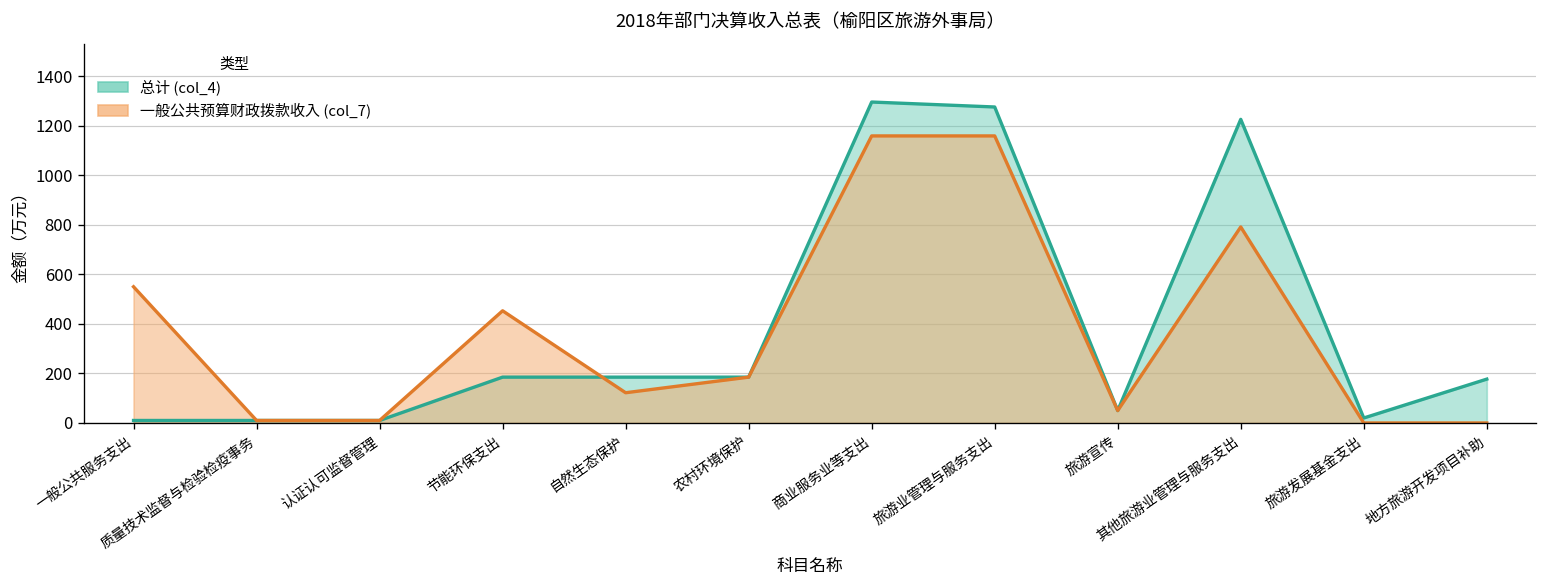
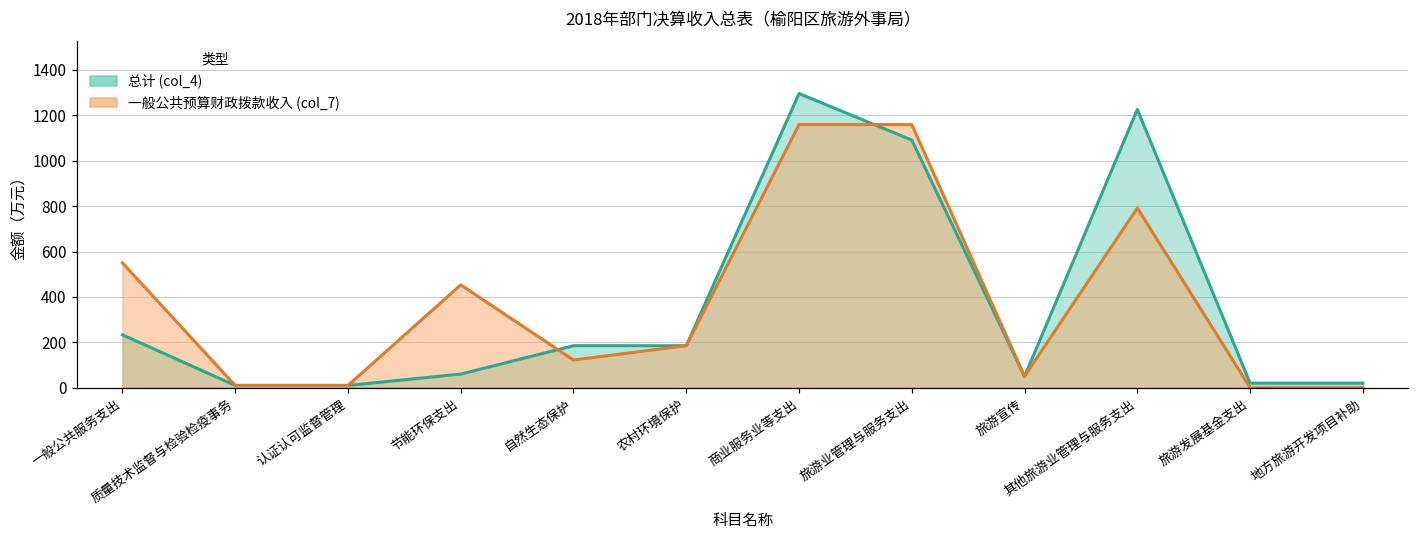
  {
    "总计 (col_4)": {
-     "一般公共服务支出": 10,
-     "节能环保支出": 190,
+     "一般公共服务支出": 230,
+     "节能环保支出": 60,
      "自然生态保护": 190,
      "商业服务业等支出": 1300,
-     "旅游业管理与服务支出": 1280,
+     "旅游业管理与服务支出": 1090,
      "其他旅游业管理与服务支出": 1230,
      "旅游发展基金支出": 20,
-     "地方旅游开发项目补助": 180
+     "地方旅游开发项目补助": 20
    },
    "一般公共预算财政拨款收入 (col_7)": {
      "一般公共服务支出": 550,
      "节能环保支出": 450,
      "自然生态保护": 120,
      "商业服务业等支出": 1160,
      "旅游业管理与服务支出": 1160,
      "其他旅游业管理与服务支出": 790,
      "旅游发展基金支出": 0,
      "地方旅游开发项目补助": 0
    }
  }
